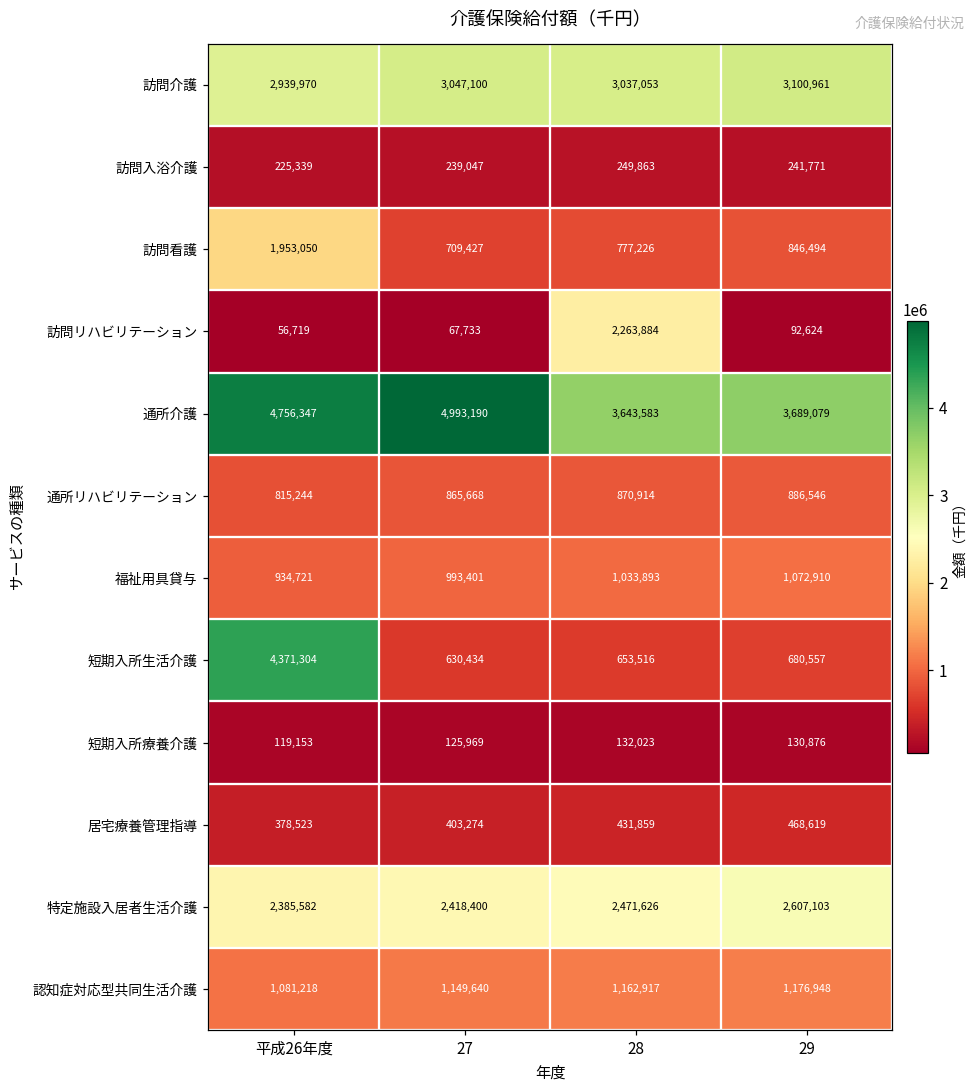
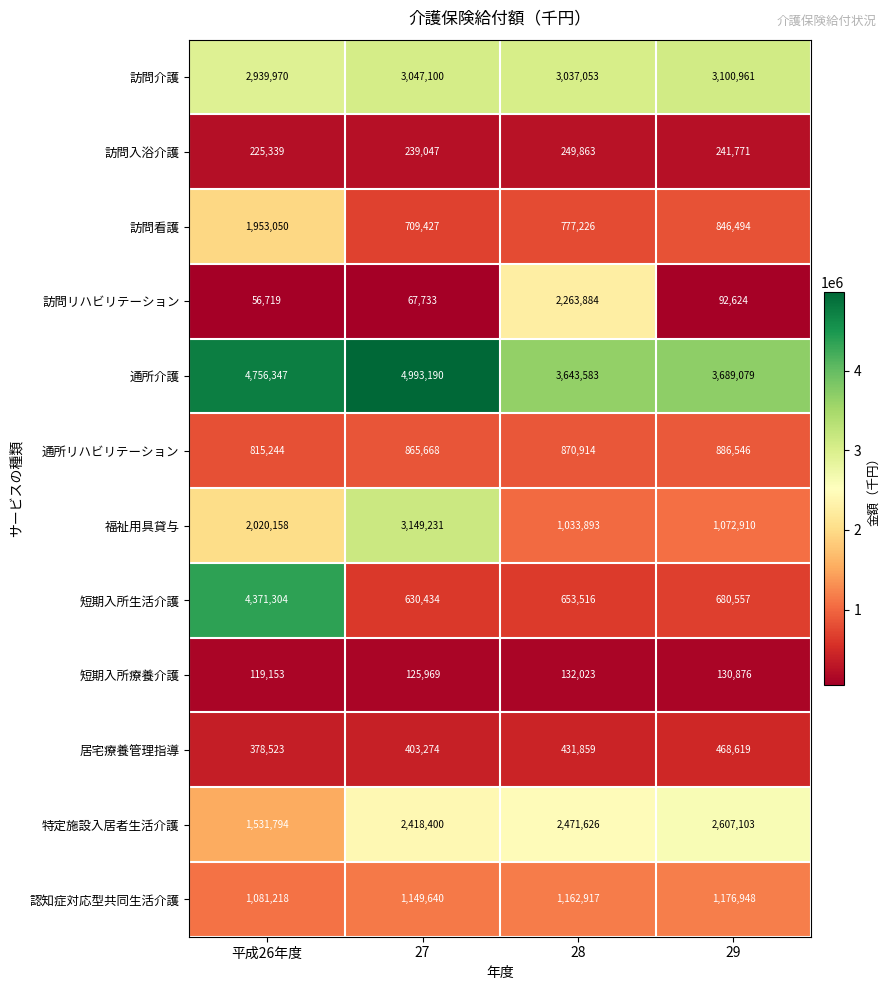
  {
    "訪問介護": {
      "平成26年度": "2,939,970",
      "27": "3,047,100",
      "28": "3,037,053",
      "29": "3,100,961"
    },
    "訪問入浴介護": {
      "平成26年度": "225,339",
      "27": "239,047",
      "28": "249,863",
      "29": "241,771"
    },
    "訪問看護": {
      "平成26年度": "1,953,050",
      "27": "709,427",
      "28": "777,226",
      "29": "846,494"
    },
    "訪問リハビリテーション": {
      "平成26年度": "56,719",
      "27": "67,733",
      "28": "2,263,884",
      "29": "92,624"
    },
    "通所介護": {
      "平成26年度": "4,756,347",
      "27": "4,993,190",
      "28": "3,643,583",
      "29": "3,689,079"
    },
    "通所リハビリテーション": {
      "平成26年度": "815,244",
      "27": "865,668",
      "28": "870,914",
      "29": "886,546"
    },
    "福祉用具貸与": {
-     "平成26年度": "934,721",
-     "27": "993,401",
+     "平成26年度": "2,020,158",
+     "27": "3,149,231",
      "28": "1,033,893",
      "29": "1,072,910"
    },
    "短期入所生活介護": {
      "平成26年度": "4,371,304",
      "27": "630,434",
      "28": "653,516",
      "29": "680,557"
    },
    "短期入所療養介護": {
      "平成26年度": "119,153",
      "27": "125,969",
      "28": "132,023",
      "29": "130,876"
    },
    "居宅療養管理指導": {
      "平成26年度": "378,523",
      "27": "403,274",
      "28": "431,859",
      "29": "468,619"
    },
    "特定施設入居者生活介護": {
-     "平成26年度": "2,385,582",
+     "平成26年度": "1,531,794",
      "27": "2,418,400",
      "28": "2,471,626",
      "29": "2,607,103"
    },
    "認知症対応型共同生活介護": {
      "平成26年度": "1,081,218",
      "27": "1,149,640",
      "28": "1,162,917",
      "29": "1,176,948"
    }
  }
